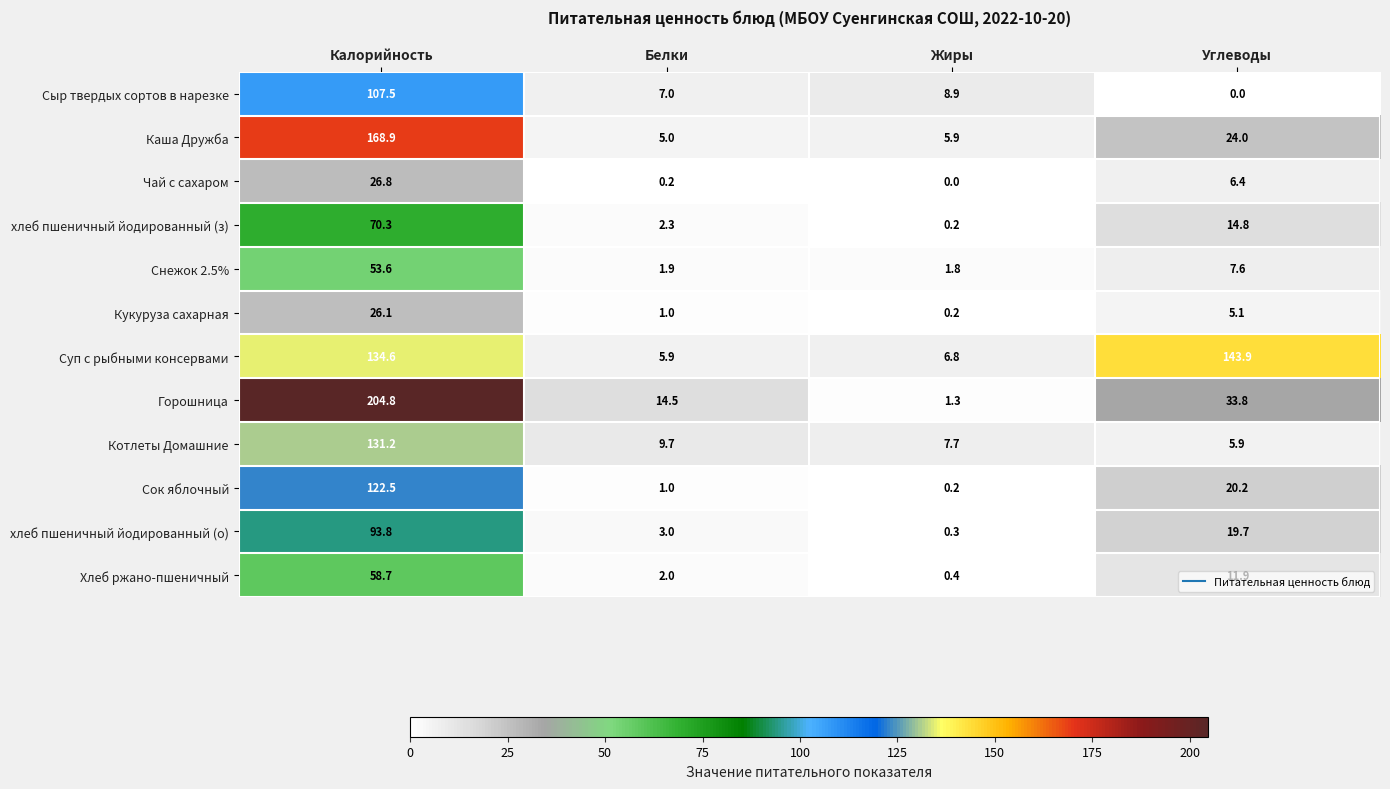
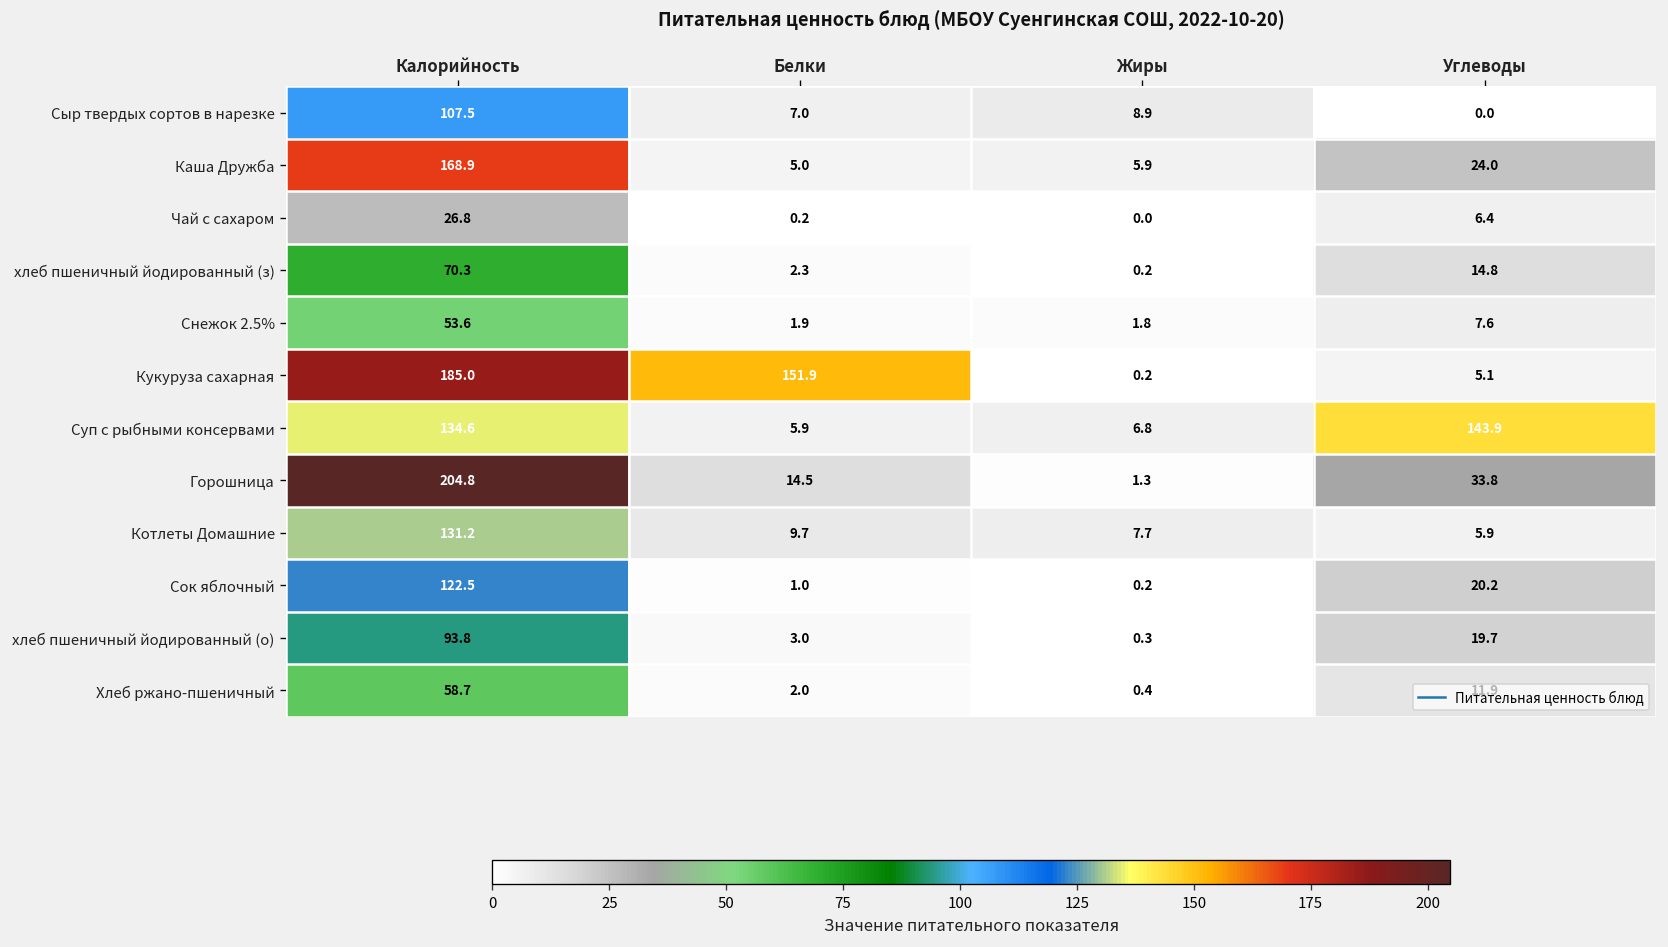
  {
    "Сыр твердых сортов в нарезке": {
      "Калорийность": 107.5,
      "Белки": 7.0,
      "Жиры": 8.9,
      "Углеводы": 0.0
    },
    "Каша Дружба": {
      "Калорийность": 168.9,
      "Белки": 5.0,
      "Жиры": 5.9,
      "Углеводы": 24.0
    },
    "Чай с сахаром": {
      "Калорийность": 26.8,
      "Белки": 0.2,
      "Жиры": 0.0,
      "Углеводы": 6.4
    },
    "хлеб пшеничный йодированный (з)": {
      "Калорийность": 70.3,
      "Белки": 2.3,
      "Жиры": 0.2,
      "Углеводы": 14.8
    },
    "Снежок 2.5%": {
      "Калорийность": 53.6,
      "Белки": 1.9,
      "Жиры": 1.8,
      "Углеводы": 7.6
    },
    "Кукуруза сахарная": {
-     "Калорийность": 26.1,
-     "Белки": 1.0,
+     "Калорийность": 185.0,
+     "Белки": 151.9,
      "Жиры": 0.2,
      "Углеводы": 5.1
    },
    "Суп с рыбными консервами": {
      "Калорийность": 134.6,
      "Белки": 5.9,
      "Жиры": 6.8,
      "Углеводы": 143.9
    },
    "Горошница": {
      "Калорийность": 204.8,
      "Белки": 14.5,
      "Жиры": 1.3,
      "Углеводы": 33.8
    },
    "Котлеты Домашние": {
      "Калорийность": 131.2,
      "Белки": 9.7,
      "Жиры": 7.7,
      "Углеводы": 5.9
    },
    "Сок яблочный": {
      "Калорийность": 122.5,
      "Белки": 1.0,
      "Жиры": 0.2,
      "Углеводы": 20.2
    },
    "хлеб пшеничный йодированный (о)": {
      "Калорийность": 93.8,
      "Белки": 3.0,
      "Жиры": 0.3,
      "Углеводы": 19.7
    },
    "Хлеб ржано-пшеничный": {
      "Калорийность": 58.7,
      "Белки": 2.0,
      "Жиры": 0.4
    }
  }
